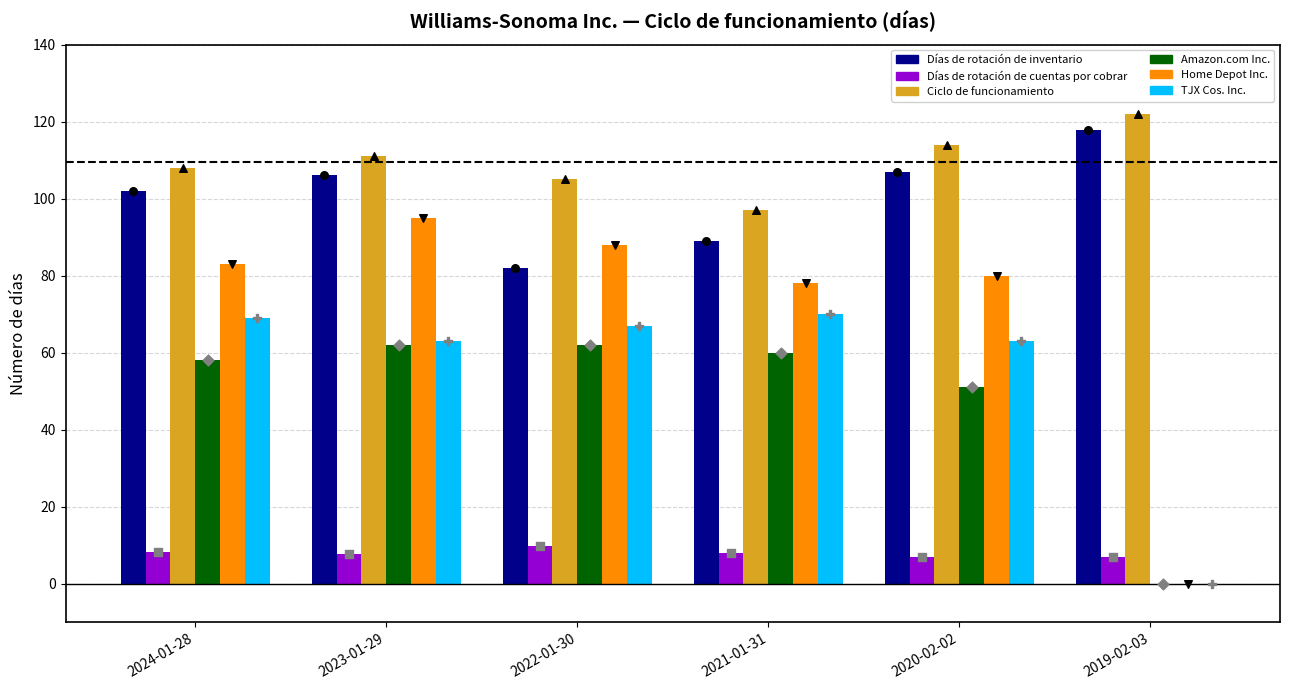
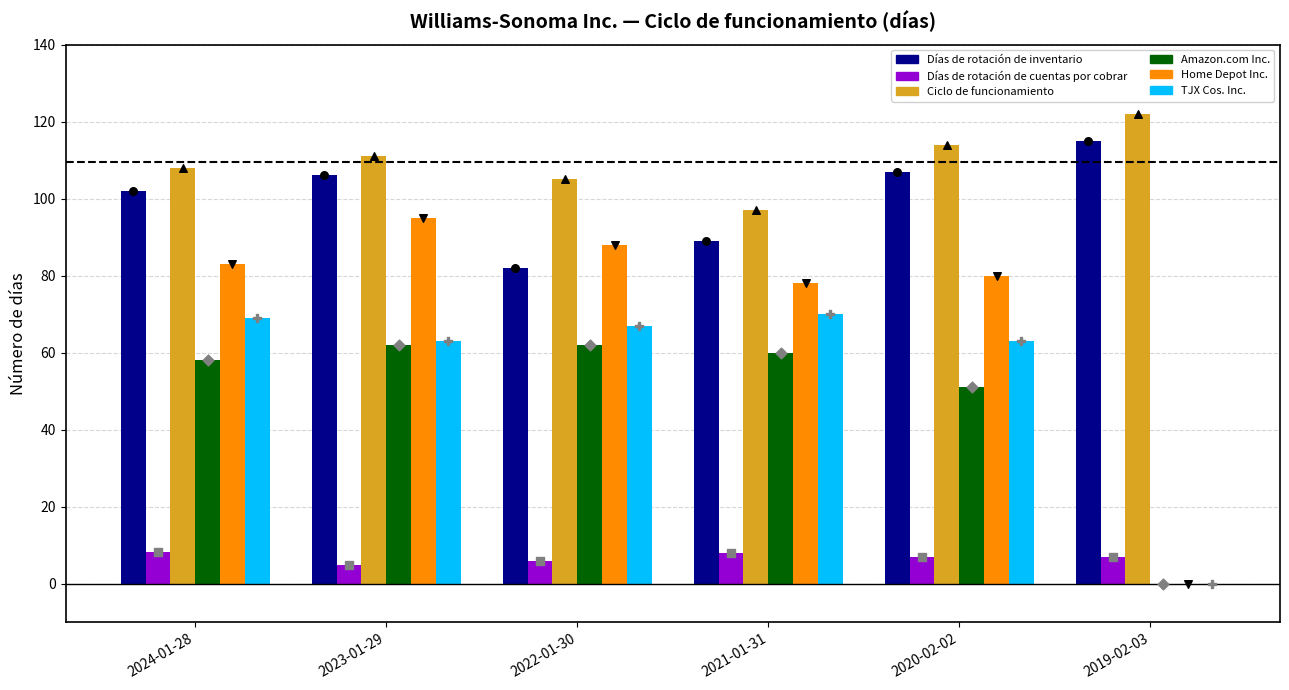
  {
    "Días de rotación de inventario": {
      "2024-01-28": 102,
      "2023-01-29": 106,
      "2022-01-30": 82,
      "2021-01-31": 89,
      "2020-02-02": 107,
-     "2019-02-03": 118
+     "2019-02-03": 115
    },
    "Días de rotación de cuentas por cobrar": {
      "2024-01-28": 8,
-     "2023-01-29": 8,
-     "2022-01-30": 10,
+     "2023-01-29": 5,
+     "2022-01-30": 6,
      "2021-01-31": 8,
      "2020-02-02": 7,
      "2019-02-03": 7
    },
    "Amazon.com Inc.": {
      "2024-01-28": 58,
      "2023-01-29": 62,
      "2022-01-30": 62,
      "2021-01-31": 60,
      "2020-02-02": 51,
      "2019-02-03": 0
    },
    "TJX Cos. Inc.": {
      "2024-01-28": 69,
      "2023-01-29": 63,
      "2022-01-30": 67,
      "2021-01-31": 70,
      "2020-02-02": 63,
      "2019-02-03": 0
    }
  }
